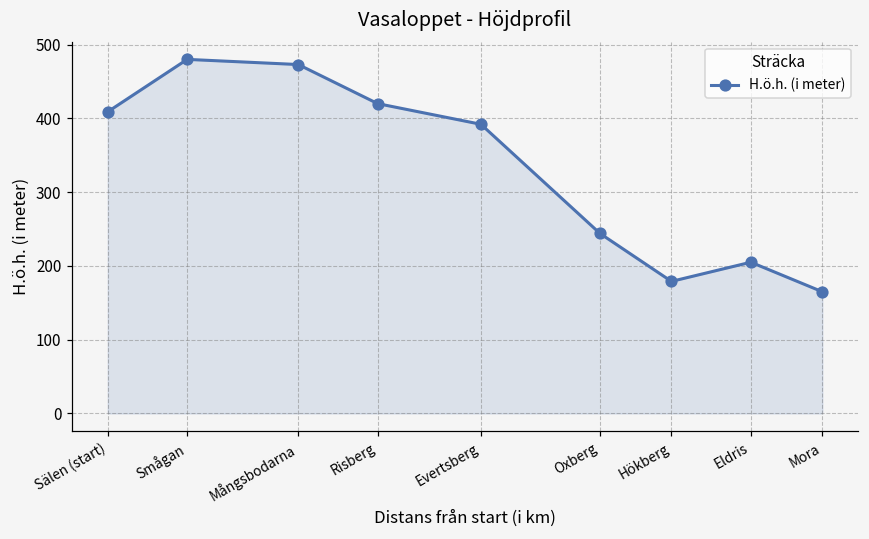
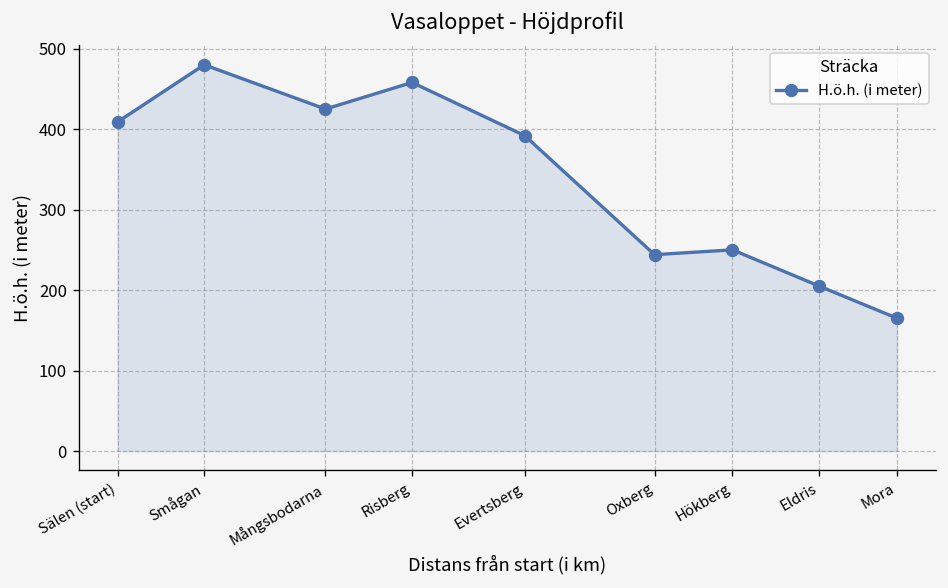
  {
    "Sälen (start)": 410,
    "Smågan": 480,
-   "Mångsbodarna": 470,
-   "Risberg": 420,
+   "Mångsbodarna": 430,
+   "Risberg": 460,
    "Evertsberg": 390,
    "Oxberg": 240,
-   "Hökberg": 180,
+   "Hökberg": 250,
    "Eldris": 210,
    "Mora": 170
  }
